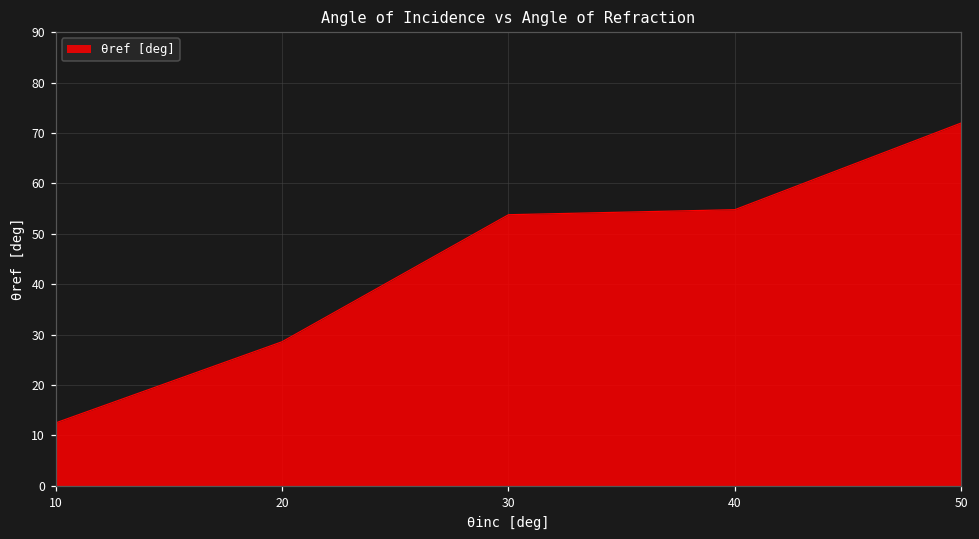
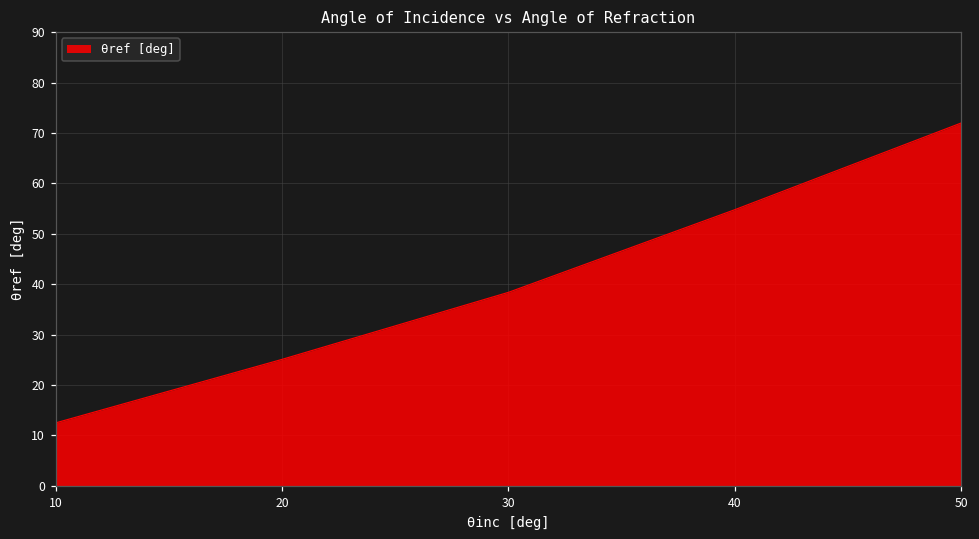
  {
    "10": 13,
-   "20": 29,
-   "30": 54,
+   "20": 25,
+   "30": 38,
    "40": 55,
    "50": 72
  }
